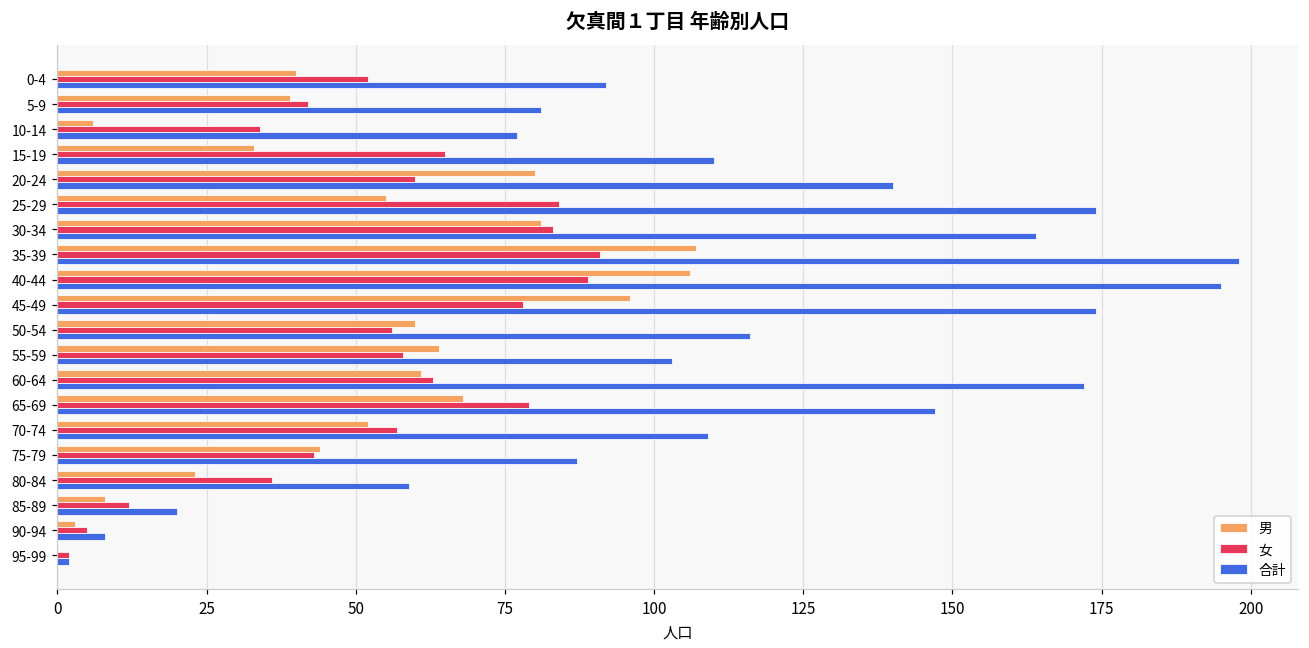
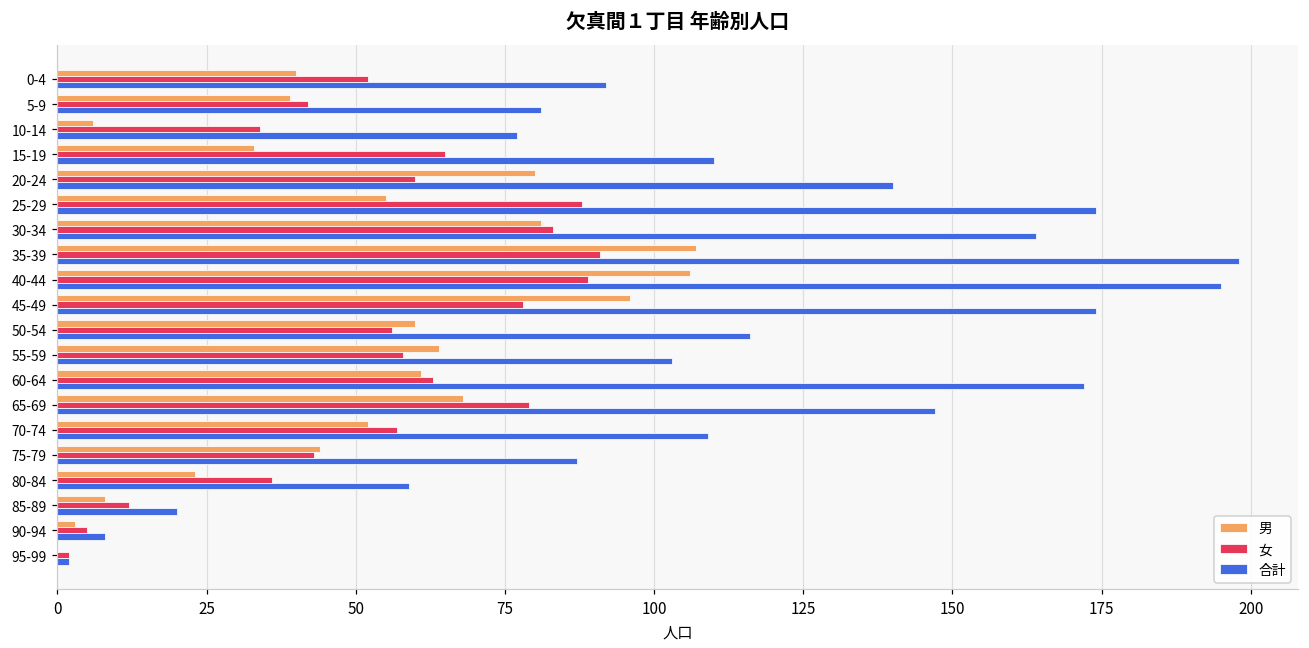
  {
    "男": {
      "0-4": 40,
      "5-9": 39,
      "10-14": 6,
      "15-19": 33,
      "20-24": 80,
      "25-29": 55,
      "30-34": 81,
      "35-39": 107,
      "40-44": 106,
      "45-49": 96,
      "50-54": 60,
      "55-59": 64,
      "60-64": 61,
      "65-69": 68,
      "70-74": 52,
      "75-79": 44,
      "80-84": 23,
      "85-89": 8,
      "90-94": 3,
      "95-99": 0
    },
    "女": {
      "0-4": 52,
      "5-9": 42,
      "10-14": 34,
      "15-19": 65,
      "20-24": 60,
-     "25-29": 84,
+     "25-29": 88,
      "30-34": 83,
      "35-39": 91,
      "40-44": 89,
      "45-49": 78,
      "50-54": 56,
      "55-59": 58,
      "60-64": 63,
      "65-69": 79,
      "70-74": 57,
      "75-79": 43,
      "80-84": 36,
      "85-89": 12,
      "90-94": 5,
      "95-99": 2
    },
    "合計": {
      "0-4": 92,
      "5-9": 81,
      "10-14": 77,
      "15-19": 110,
      "20-24": 140,
      "25-29": 174,
      "30-34": 164,
      "35-39": 198,
      "40-44": 195,
      "45-49": 174,
      "50-54": 116,
      "55-59": 103,
      "60-64": 172,
      "65-69": 147,
      "70-74": 109,
      "75-79": 87,
      "80-84": 59,
      "85-89": 20,
      "90-94": 8,
      "95-99": 2
    }
  }
